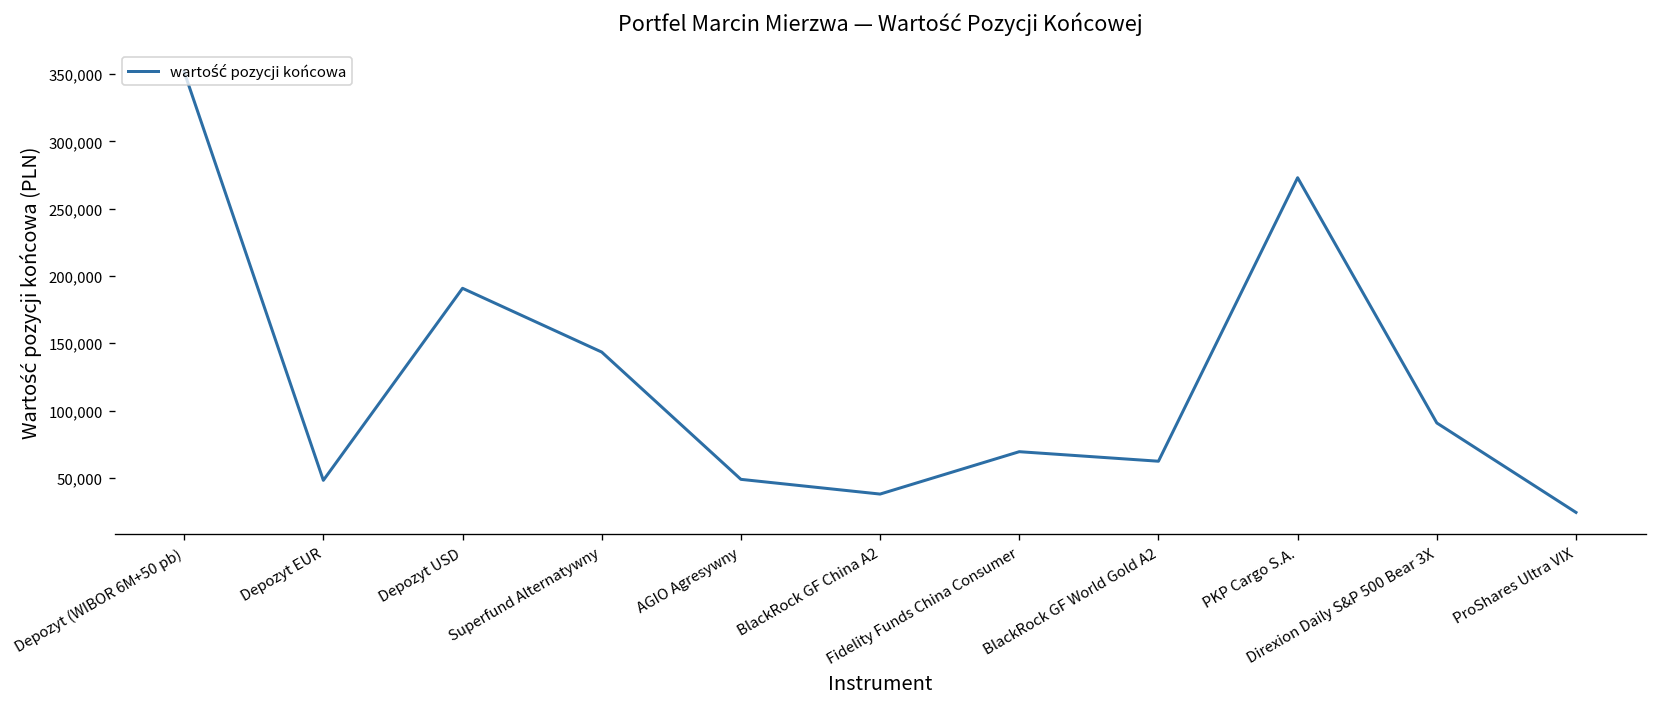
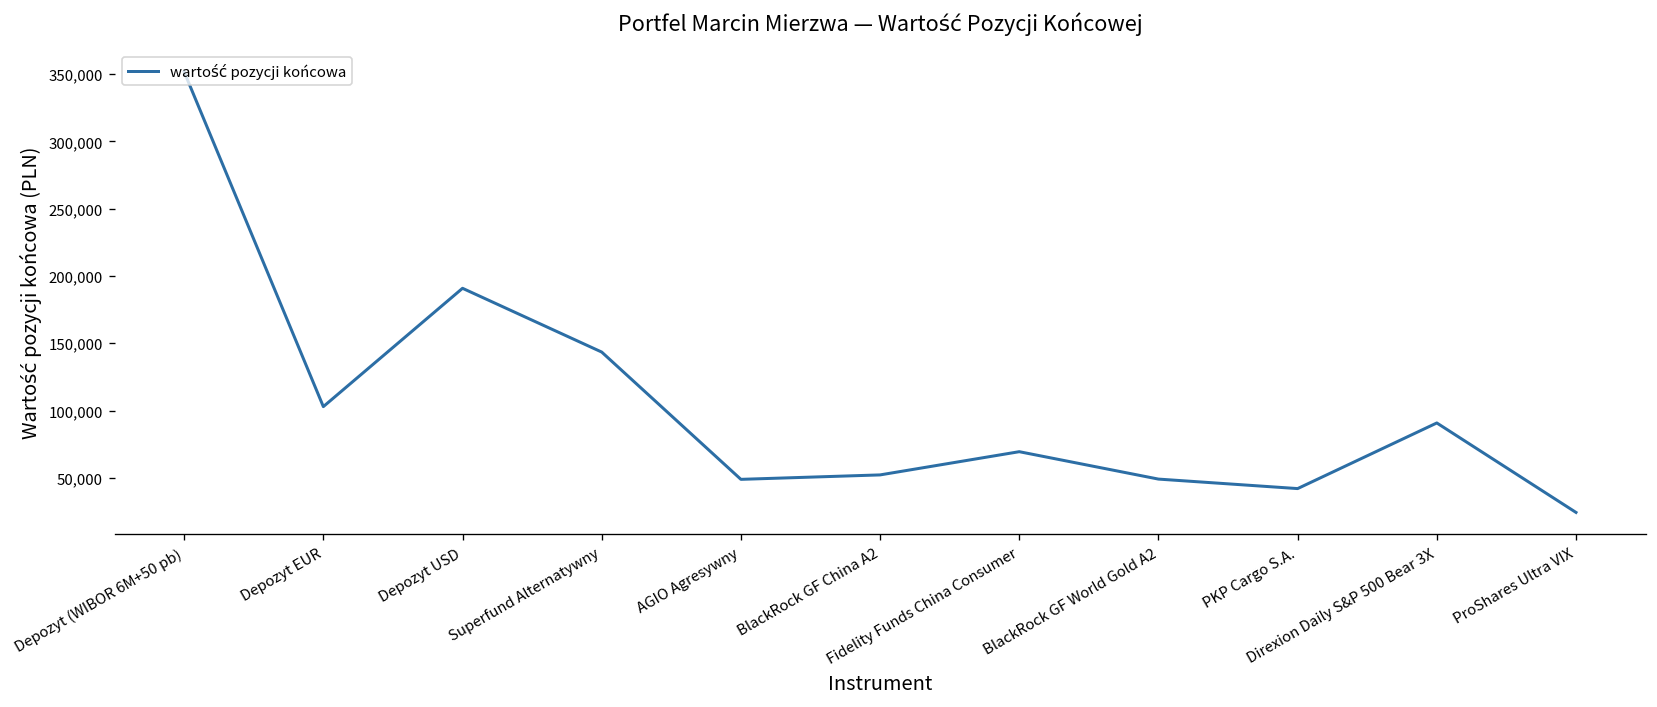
  {
-   "Depozyt EUR": "48,000",
+   "Depozyt EUR": "103,000",
    "Depozyt USD": "191,000",
    "Superfund Alternatywny": "143,000",
    "AGIO Agresywny": "49,000",
-   "BlackRock GF China A2": "38,000",
+   "BlackRock GF China A2": "52,000",
    "Fidelity Funds China Consumer": "69,000",
-   "BlackRock GF World Gold A2": "62,000",
-   "PKP Cargo S.A.": "273,000",
+   "BlackRock GF World Gold A2": "49,000",
+   "PKP Cargo S.A.": "42,000",
    "Direxion Daily S&P 500 Bear 3X": "91,000",
    "ProShares Ultra VIX": "24,000"
  }
